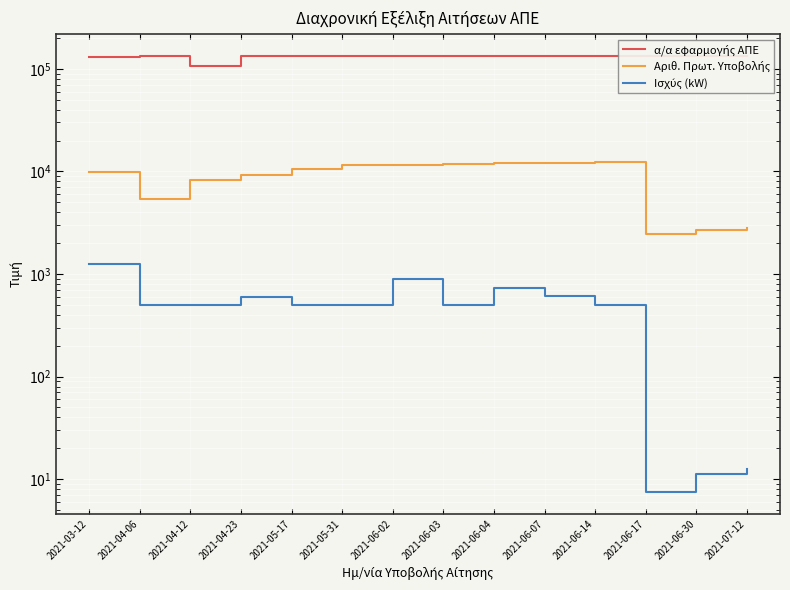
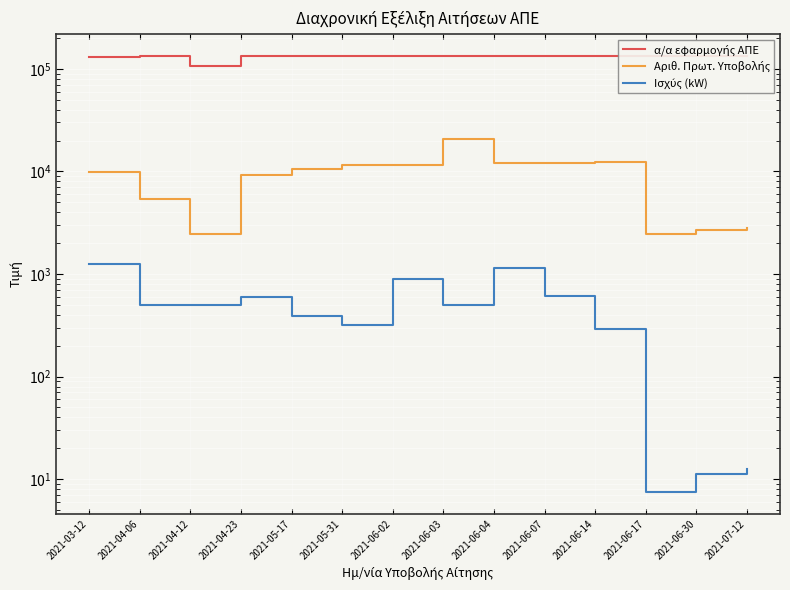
  {
    "α/α εφαρμογής ΑΠΕ": {
      "2021-03-12": 130000,
      "2021-04-06": 130000,
      "2021-04-12": 110000,
      "2021-04-23": 130000,
      "2021-05-17": 130000,
      "2021-05-31": 130000,
      "2021-06-02": 130000,
      "2021-06-03": 130000,
      "2021-06-04": 130000,
      "2021-06-07": 130000,
      "2021-06-14": 130000
    },
    "Αριθ. Πρωτ. Υποβολής": {
      "2021-03-12": 10000,
      "2021-04-06": 5000,
-     "2021-04-12": 8000,
+     "2021-04-12": 2400,
      "2021-04-23": 9000,
      "2021-05-17": 11000,
      "2021-05-31": 11000,
      "2021-06-02": 12000,
-     "2021-06-03": 12000,
+     "2021-06-03": 20000,
      "2021-06-04": 12000,
      "2021-06-07": 12000,
      "2021-06-14": 12000,
      "2021-06-17": 2400,
      "2021-06-30": 2700,
      "2021-07-12": 2800
    },
    "Ισχύς (kW)": {
      "2021-03-12": 1300,
      "2021-04-06": 500,
      "2021-04-12": 500,
      "2021-04-23": 600,
-     "2021-05-17": 500,
-     "2021-05-31": 500,
+     "2021-05-17": 390,
+     "2021-05-31": 320,
      "2021-06-02": 900,
      "2021-06-03": 500,
-     "2021-06-04": 700,
+     "2021-06-04": 1200,
      "2021-06-07": 600,
-     "2021-06-14": 500,
+     "2021-06-14": 290,
      "2021-06-17": 8,
      "2021-06-30": 11,
      "2021-07-12": 12
    }
  }
